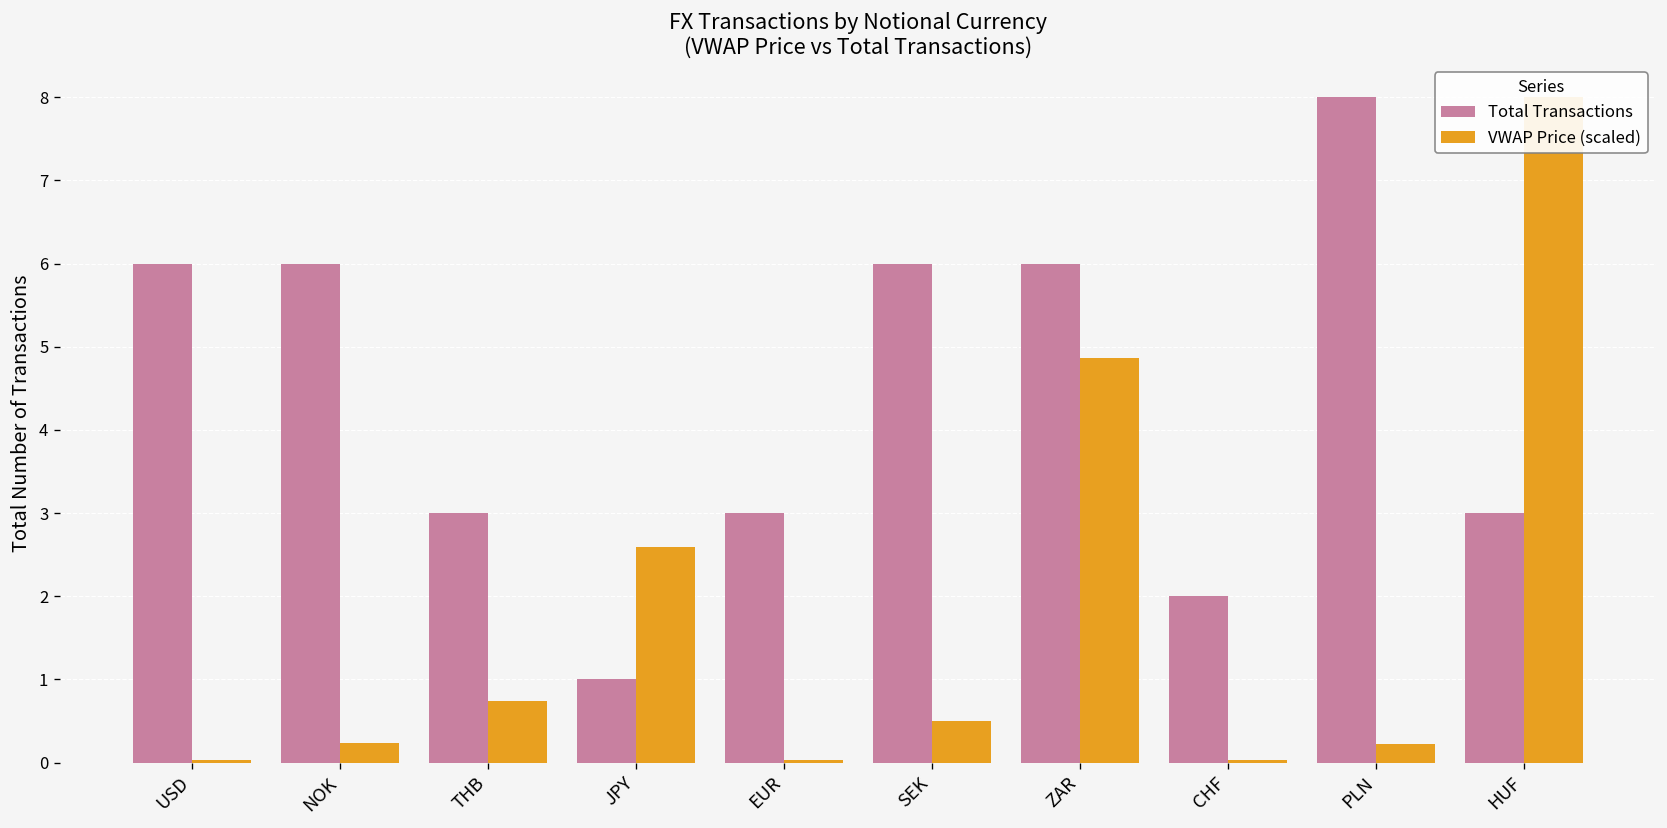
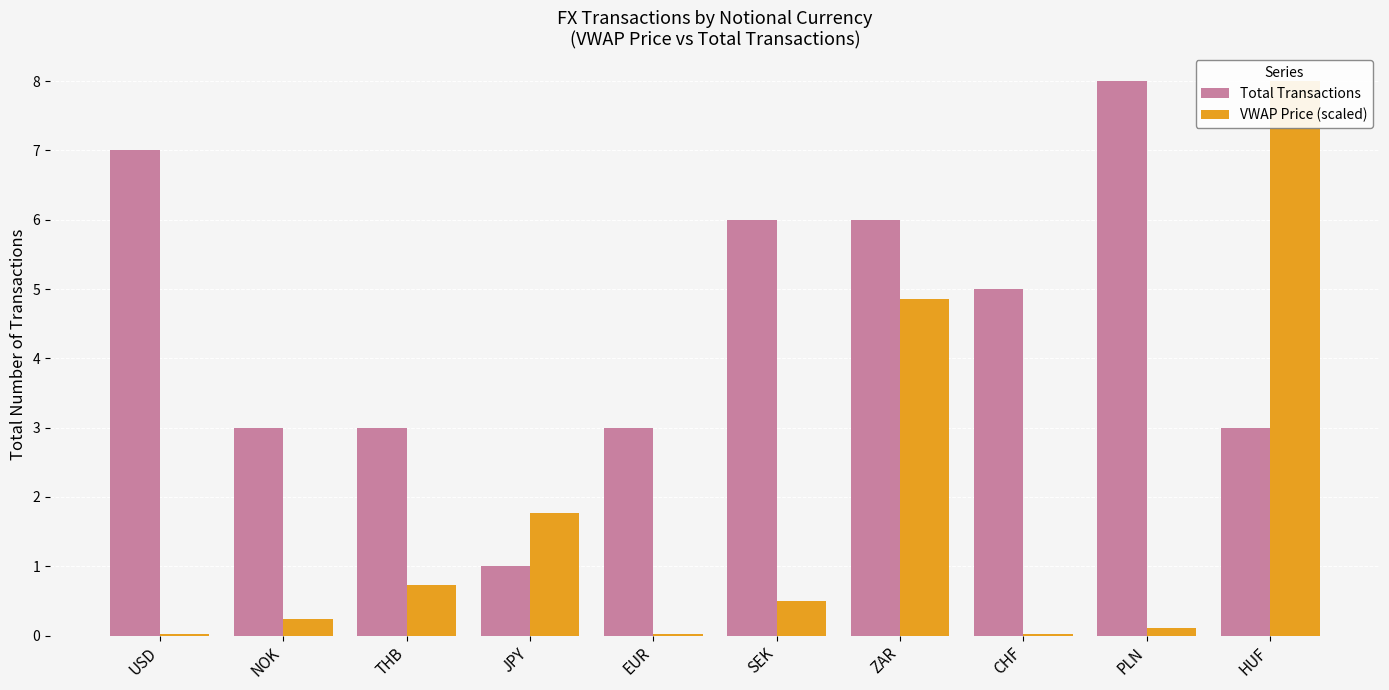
  {
    "Total Transactions": {
-     "USD": 6,
-     "NOK": 6,
+     "USD": 7,
+     "NOK": 3,
      "THB": 3,
      "JPY": 1,
      "EUR": 3,
      "SEK": 6,
      "ZAR": 6,
-     "CHF": 2,
+     "CHF": 5,
      "PLN": 8,
      "HUF": 3
    },
    "VWAP Price (scaled)": {
      "NOK": 0.2,
      "THB": 0.7,
-     "JPY": 2.6,
+     "JPY": 1.8,
      "SEK": 0.5,
      "ZAR": 4.9,
-     "PLN": 0.2
+     "PLN": 0.1
    }
  }
